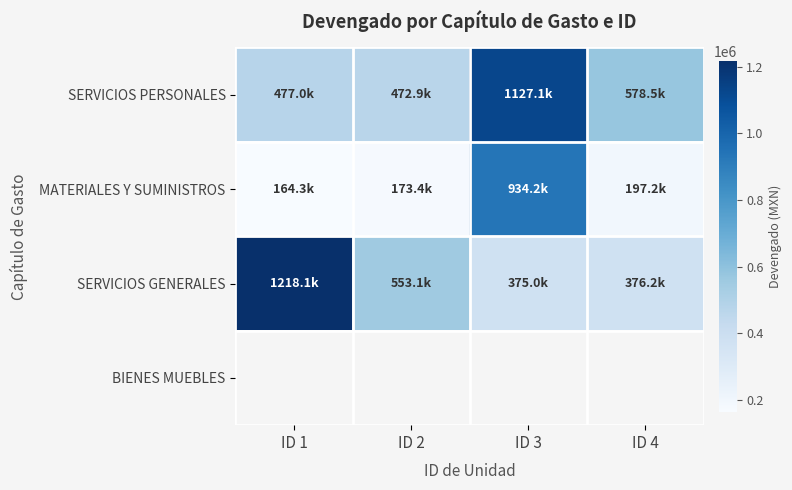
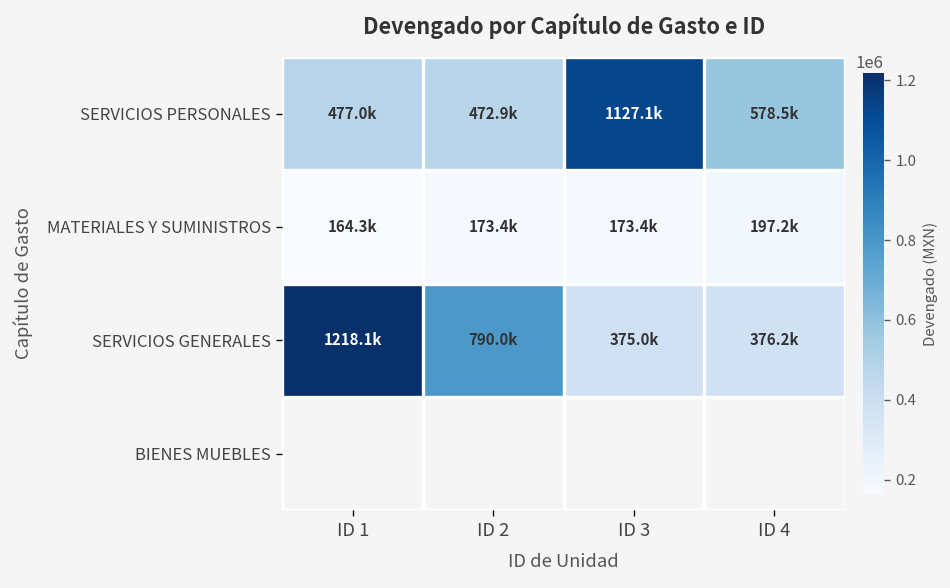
  {
    "SERVICIOS PERSONALES": {
      "ID 1": "477.0k",
      "ID 2": "472.9k",
      "ID 3": "1127.1k",
      "ID 4": "578.5k"
    },
    "MATERIALES Y SUMINISTROS": {
      "ID 1": "164.3k",
      "ID 2": "173.4k",
-     "ID 3": "934.2k",
+     "ID 3": "173.4k",
      "ID 4": "197.2k"
    },
    "SERVICIOS GENERALES": {
      "ID 1": "1218.1k",
-     "ID 2": "553.1k",
+     "ID 2": "790.0k",
      "ID 3": "375.0k",
      "ID 4": "376.2k"
    }
  }
